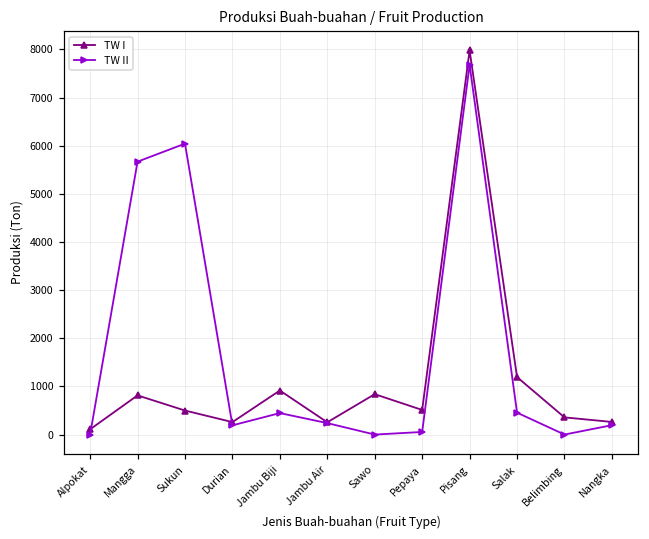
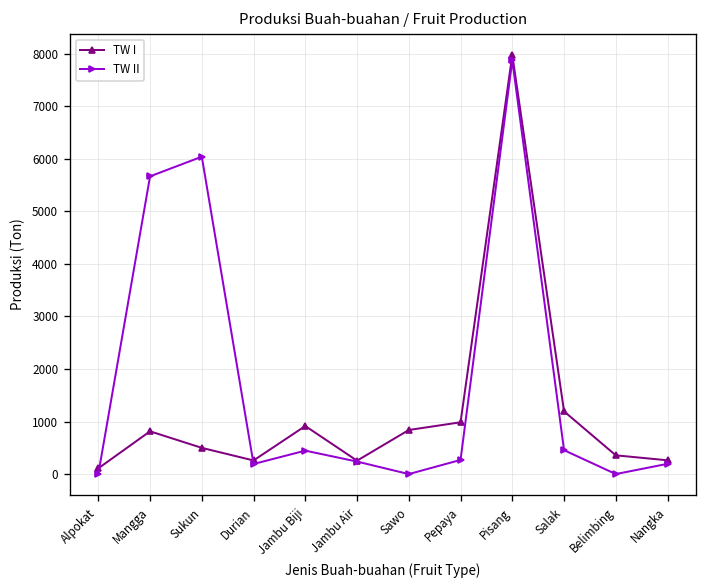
  {
    "TW I": {
      "Alpokat": 100,
      "Mangga": 800,
      "Sukun": 500,
      "Durian": 300,
      "Jambu Biji": 900,
      "Sawo": 800,
-     "Pepaya": 500,
+     "Pepaya": 1000,
      "Pisang": 8000,
      "Salak": 1200,
      "Belimbing": 400,
      "Nangka": 300
    },
    "TW II": {
      "Alpokat": 0,
      "Mangga": 5700,
      "Sukun": 6000,
      "Durian": 200,
      "Jambu Biji": 400,
      "Sawo": 0,
-     "Pepaya": 100,
-     "Pisang": 7700,
+     "Pepaya": 300,
+     "Pisang": 7900,
      "Salak": 500,
      "Belimbing": 0,
      "Nangka": 200
    }
  }
